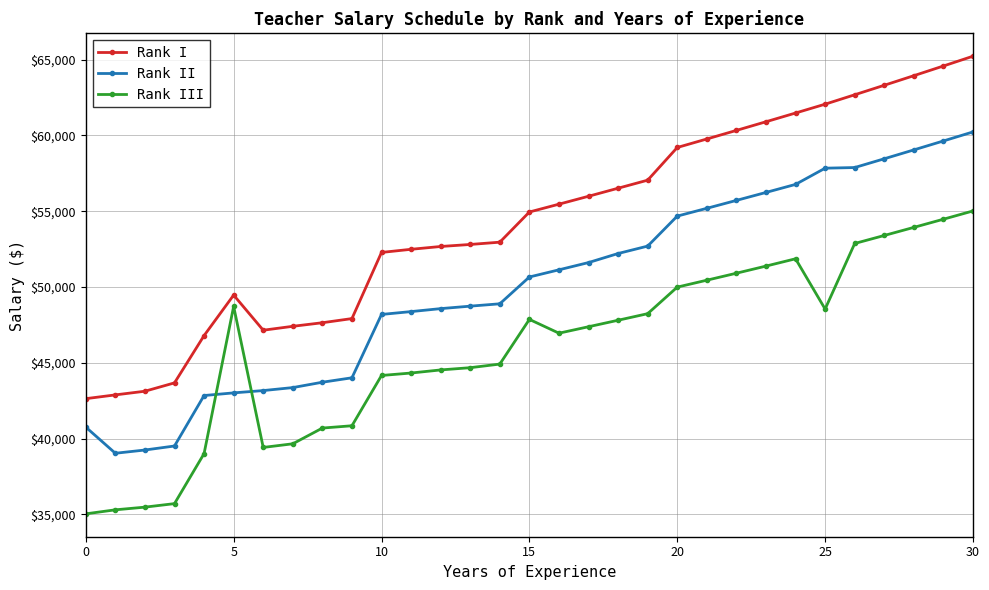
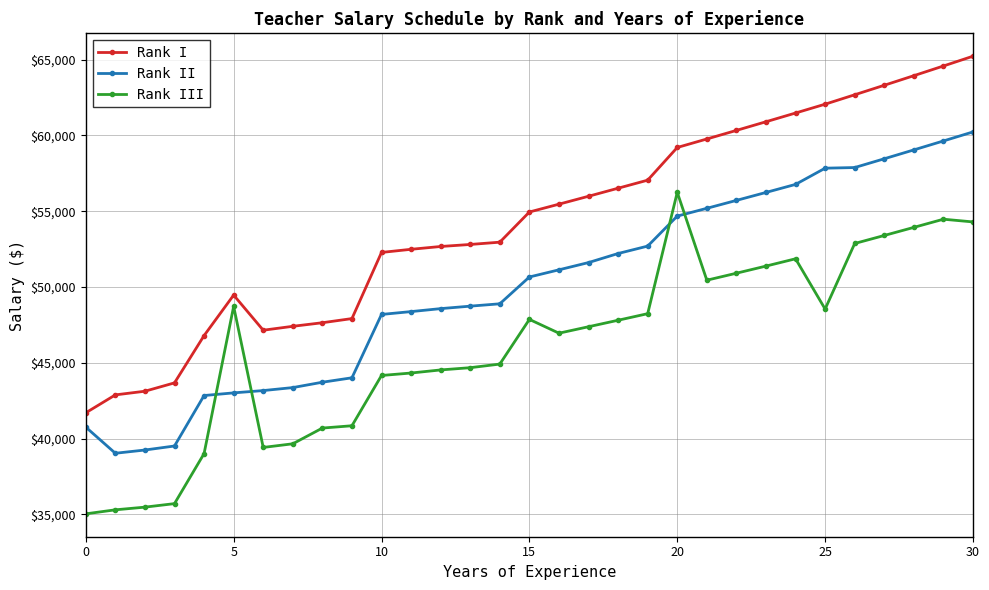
  {
    "Rank I": {
-     "0": "$42,600",
+     "0": "$41,700",
      "5": "$49,500",
      "10": "$52,300",
      "15": "$54,900",
      "20": "$59,200",
      "25": "$62,100",
      "30": "$65,200"
    },
    "Rank II": {
      "0": "$40,800",
      "5": "$43,000",
      "10": "$48,200",
      "15": "$50,700",
      "20": "$54,700",
      "25": "$57,800",
      "30": "$60,200"
    },
    "Rank III": {
      "0": "$35,000",
      "5": "$48,700",
      "10": "$44,200",
      "15": "$47,900",
-     "20": "$50,000",
+     "20": "$56,200",
      "25": "$48,500",
-     "30": "$55,000"
+     "30": "$54,300"
    }
  }
